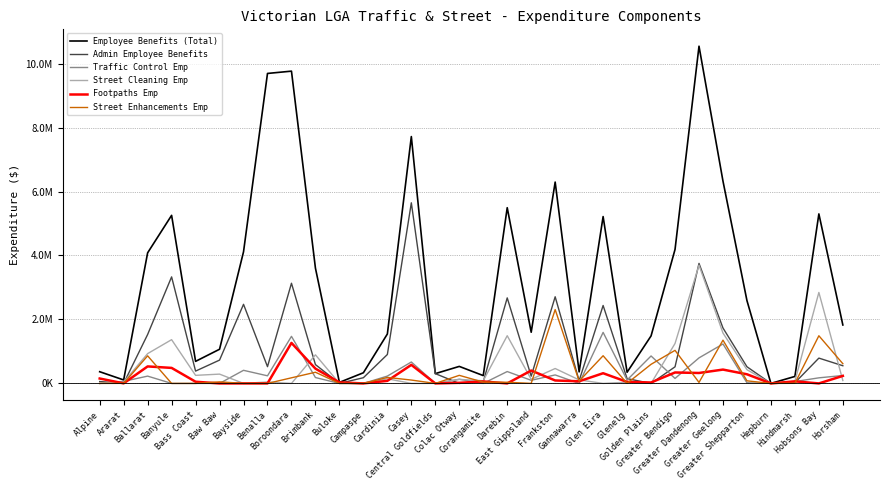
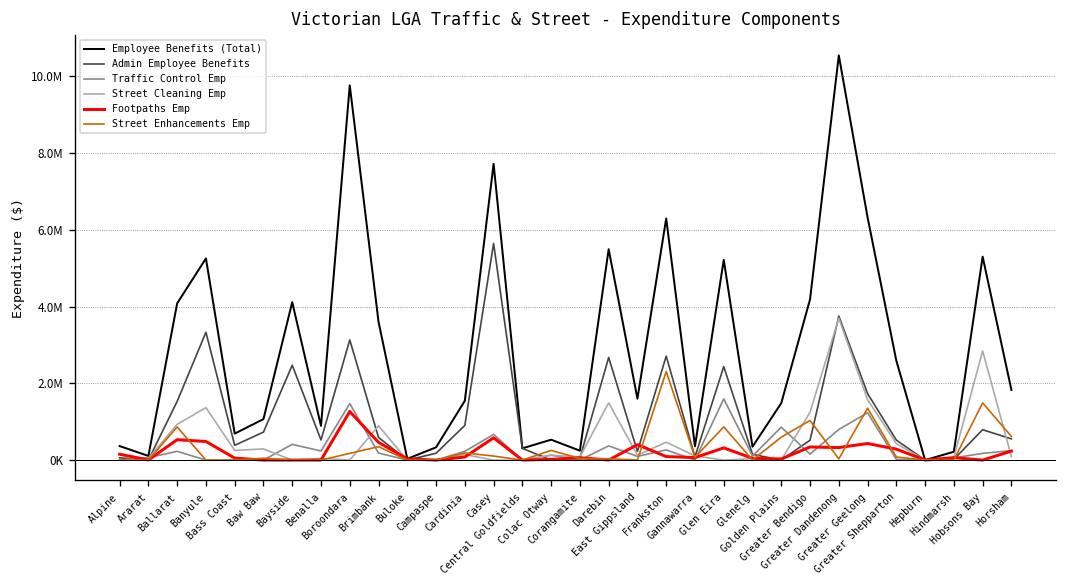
  {
    "Employee Benefits (Total)": {
      "Alpine": 400000,
      "Ballarat": 4100000,
      "Banyule": 5300000,
      "Bass Coast": 700000,
      "Baw Baw": 1100000,
      "Bayside": 4100000,
-     "Benalla": 9700000,
+     "Benalla": 900000,
      "Boroondara": 9800000,
      "Brimbank": 3600000,
      "Campaspe": 300000,
      "Cardinia": 1500000,
      "Casey": 7700000,
      "Colac Otway": 500000,
      "Corangamite": 200000,
      "Darebin": 5500000,
      "East Gippsland": 1600000,
      "Frankston": 6300000,
      "Gannawarra": 400000,
      "Glen Eira": 5200000,
      "Glenelg": 300000,
      "Golden Plains": 1500000,
      "Greater Bendigo": 4200000,
      "Greater Dandenong": 10500000,
      "Greater Geelong": 6300000,
      "Greater Shepparton": 2600000,
      "Hindmarsh": 200000,
      "Hobsons Bay": 5300000,
      "Horsham": 1800000
    },
    "Admin Employee Benefits": {
      "Ballarat": 1500000,
      "Banyule": 3300000,
      "Bass Coast": 400000,
      "Baw Baw": 700000,
      "Bayside": 2500000,
      "Benalla": 500000,
      "Boroondara": 3100000,
      "Brimbank": 600000,
      "Campaspe": 200000,
      "Cardinia": 900000,
      "Casey": 5600000,
      "Darebin": 2700000,
      "East Gippsland": 200000,
      "Frankston": 2700000,
      "Glen Eira": 2400000,
      "Greater Bendigo": 500000,
      "Greater Geelong": 1700000,
      "Greater Shepparton": 500000,
      "Hobsons Bay": 800000
    },
    "Footpaths Emp": {
      "Alpine": 200000,
      "Ballarat": 500000,
      "Banyule": 500000,
      "Boroondara": 1300000,
      "Brimbank": 500000,
      "Casey": 600000,
      "East Gippsland": 400000,
      "Frankston": 100000,
      "Glen Eira": 300000,
      "Greater Bendigo": 300000,
      "Greater Dandenong": 300000,
      "Greater Geelong": 400000,
      "Greater Shepparton": 300000,
      "Hobsons Bay": 0
    },
    "Street Enhancements Emp": {
      "Boroondara": 200000,
      "Brimbank": 300000,
      "Casey": 100000,
      "Colac Otway": 300000,
      "East Gippsland": 0,
      "Frankston": 2300000,
      "Glen Eira": 900000,
      "Golden Plains": 600000,
      "Greater Bendigo": 1000000,
      "Greater Dandenong": 0,
      "Greater Geelong": 1400000,
      "Hobsons Bay": 1500000
    }
  }
